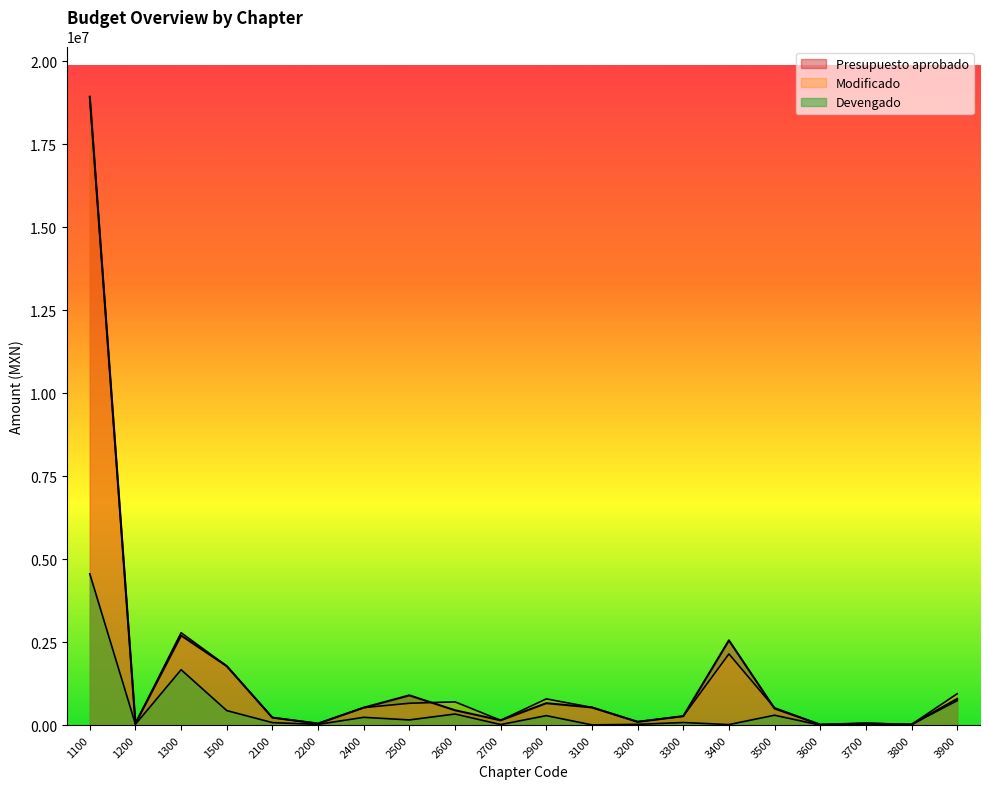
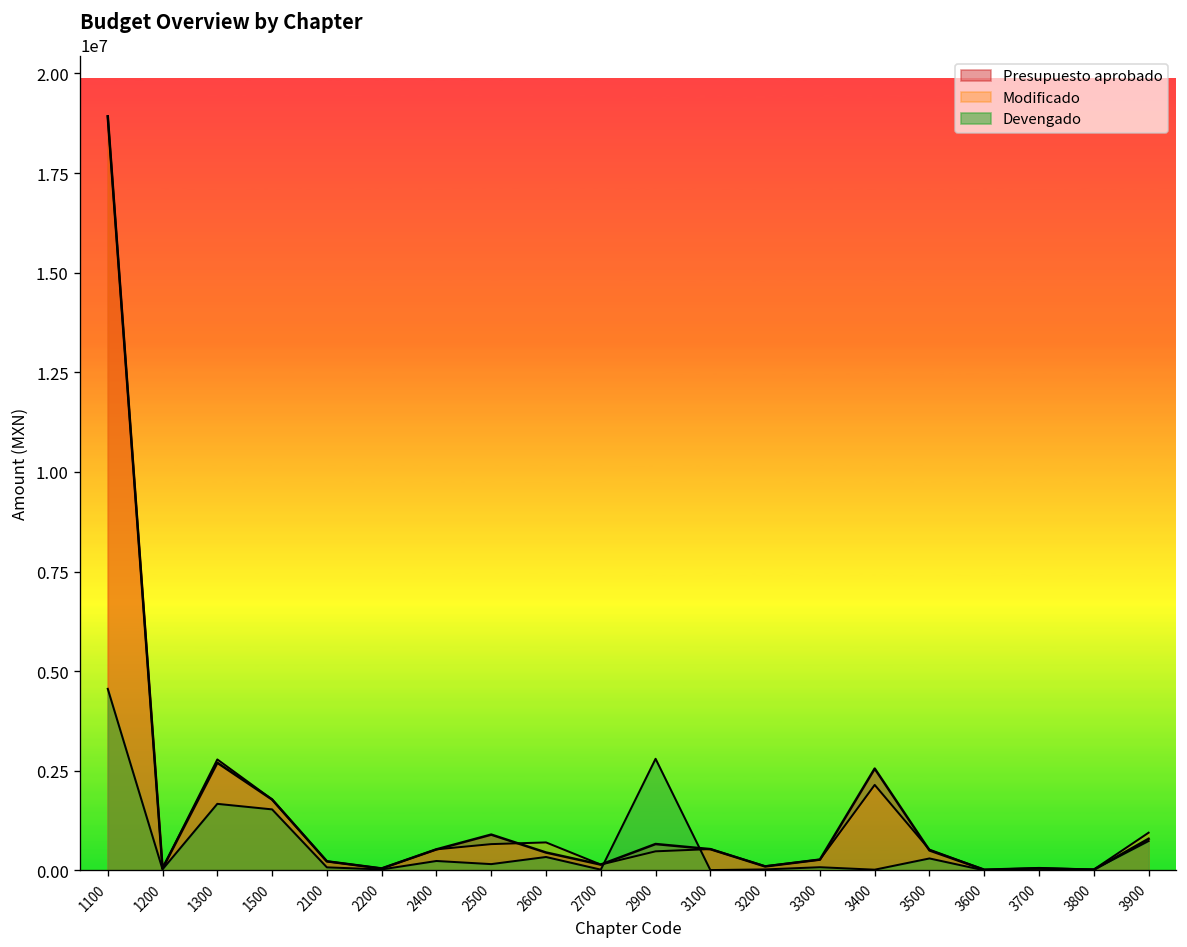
  {
    "Presupuesto aprobado": {
      "1300": 2700000,
      "2500": 900000,
      "2600": 400000,
      "2900": 700000,
      "3400": 2600000
    },
    "Modificado": {
      "1300": 2800000,
      "2500": 700000,
      "2600": 700000,
-     "2900": 800000,
+     "2900": 500000,
      "3400": 2100000,
      "3900": 900000
    },
    "Devengado": {
      "1100": 4600000,
      "1300": 1700000,
-     "1500": 400000,
+     "1500": 1500000,
      "2100": 100000,
      "2400": 200000,
      "2500": 200000,
      "2600": 300000,
      "2700": 0,
-     "2900": 300000,
+     "2900": 2800000,
      "3100": 0,
      "3300": 100000,
      "3400": 0,
      "3500": 300000
    }
  }
